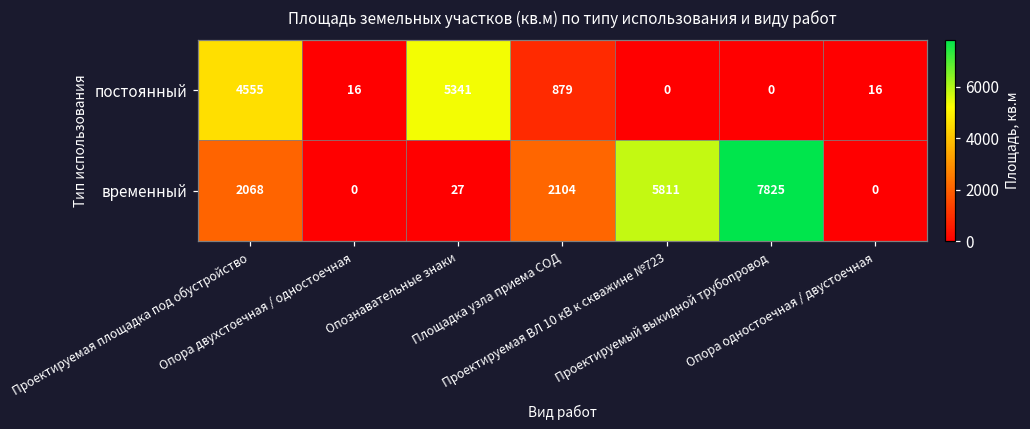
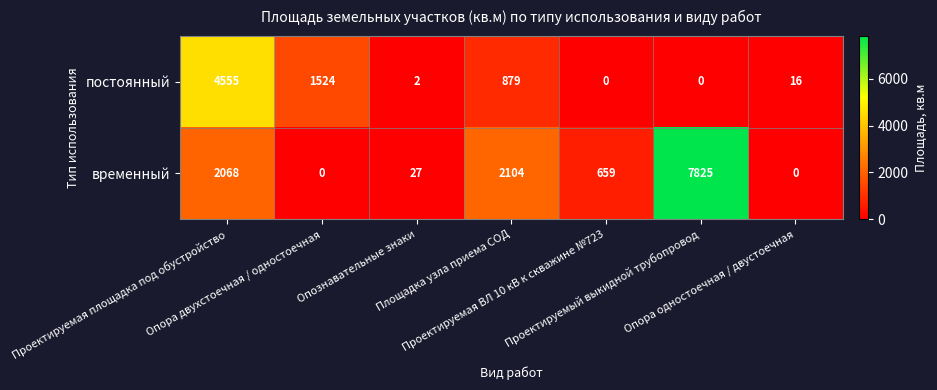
  {
    "постоянный": {
      "Проектируемая площадка под обустройство": 4555,
-     "Опора двухстоечная / одностоечная": 16,
-     "Опознавательные знаки": 5341,
+     "Опора двухстоечная / одностоечная": 1524,
+     "Опознавательные знаки": 2,
      "Площадка узла приема СОД": 879,
      "Проектируемая ВЛ 10 кВ к скважине №723": 0,
      "Проектируемый выкидной трубопровод": 0,
      "Опора одностоечная / двустоечная": 16
    },
    "временный": {
      "Проектируемая площадка под обустройство": 2068,
      "Опора двухстоечная / одностоечная": 0,
      "Опознавательные знаки": 27,
      "Площадка узла приема СОД": 2104,
-     "Проектируемая ВЛ 10 кВ к скважине №723": 5811,
+     "Проектируемая ВЛ 10 кВ к скважине №723": 659,
      "Проектируемый выкидной трубопровод": 7825,
      "Опора одностоечная / двустоечная": 0
    }
  }
